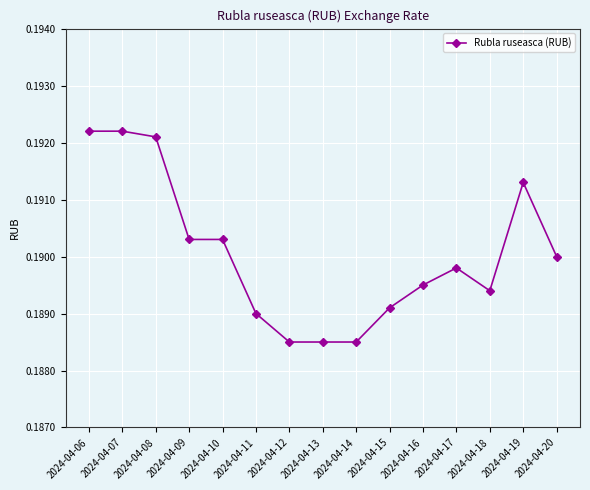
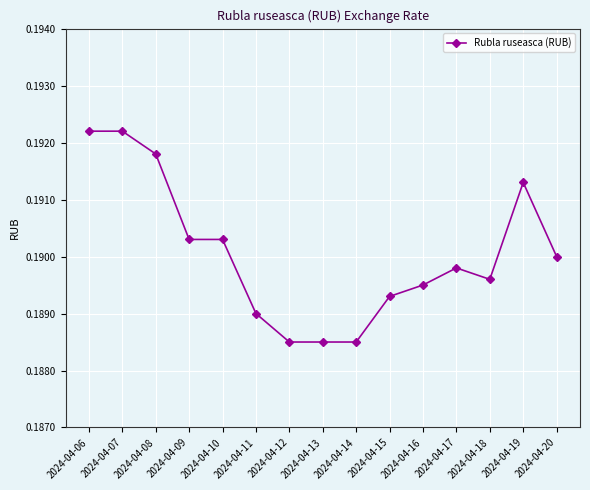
  {
    "2024-04-06": 0.1922,
    "2024-04-07": 0.1922,
-   "2024-04-08": 0.1921,
+   "2024-04-08": 0.1918,
    "2024-04-09": 0.1903,
    "2024-04-10": 0.1903,
    "2024-04-11": 0.1890,
    "2024-04-12": 0.1885,
    "2024-04-13": 0.1885,
    "2024-04-14": 0.1885,
-   "2024-04-15": 0.1891,
+   "2024-04-15": 0.1893,
    "2024-04-16": 0.1895,
    "2024-04-17": 0.1898,
-   "2024-04-18": 0.1894,
+   "2024-04-18": 0.1896,
    "2024-04-19": 0.1913,
    "2024-04-20": 0.1900
  }
